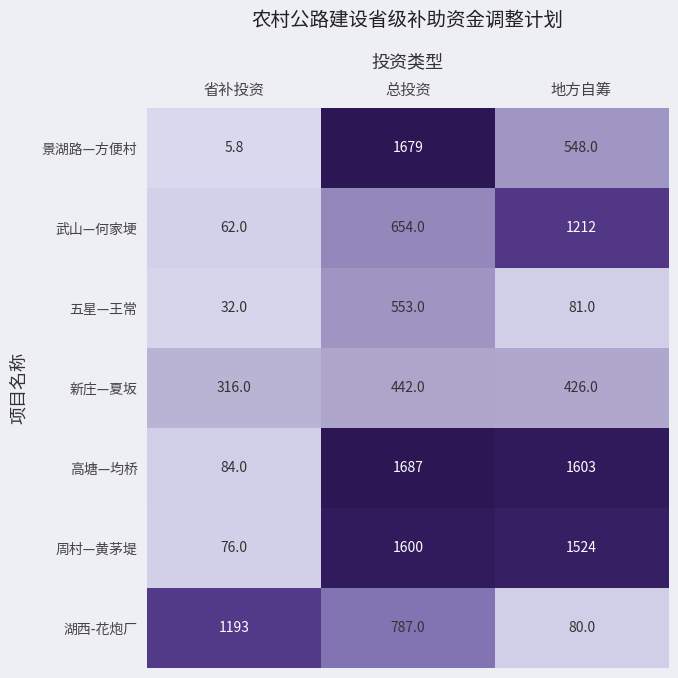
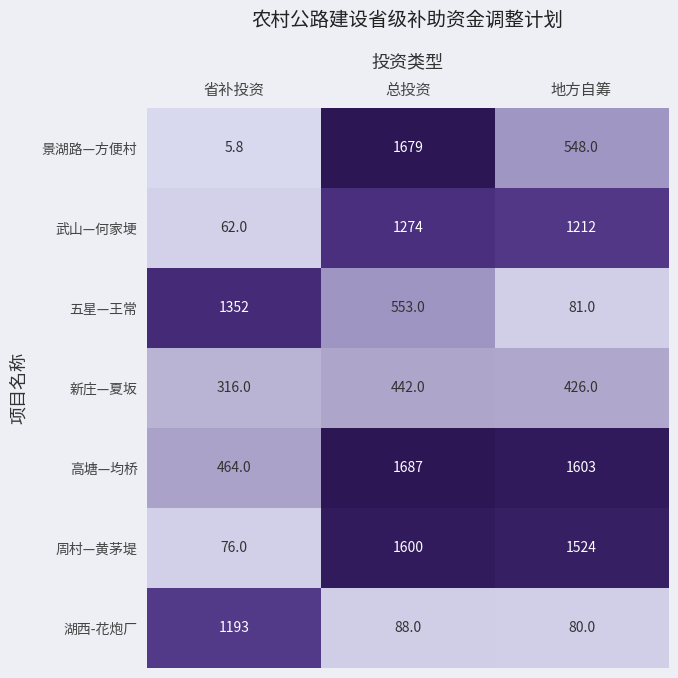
  {
    "景湖路—方便村": {
      "省补投资": 5.8,
      "总投资": 1679,
      "地方自筹": 548.0
    },
    "武山—何家埂": {
      "省补投资": 62.0,
-     "总投资": 654.0,
+     "总投资": 1274,
      "地方自筹": 1212
    },
    "五星—王常": {
-     "省补投资": 32.0,
+     "省补投资": 1352,
      "总投资": 553.0,
      "地方自筹": 81.0
    },
    "新庄—夏坂": {
      "省补投资": 316.0,
      "总投资": 442.0,
      "地方自筹": 426.0
    },
    "高塘—均桥": {
-     "省补投资": 84.0,
+     "省补投资": 464.0,
      "总投资": 1687,
      "地方自筹": 1603
    },
    "周村—黄茅堤": {
      "省补投资": 76.0,
      "总投资": 1600,
      "地方自筹": 1524
    },
    "湖西-花炮厂": {
      "省补投资": 1193,
-     "总投资": 787.0,
+     "总投资": 88.0,
      "地方自筹": 80.0
    }
  }
